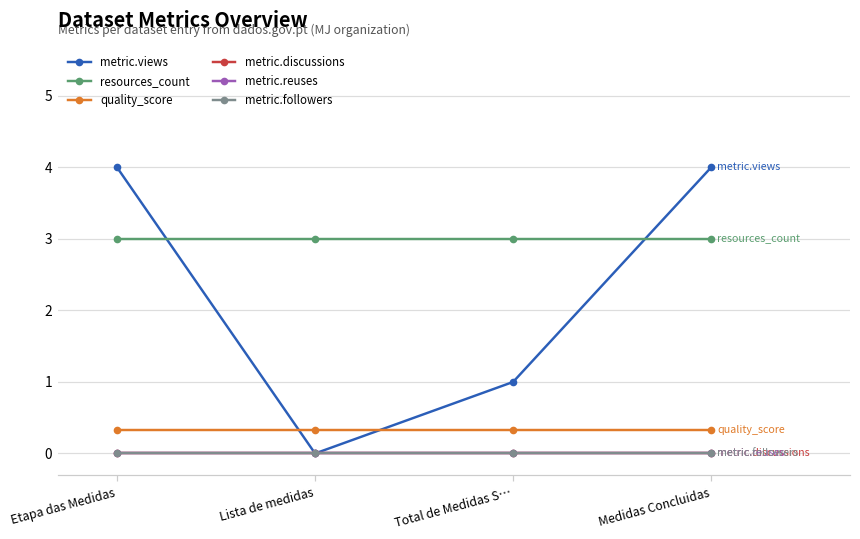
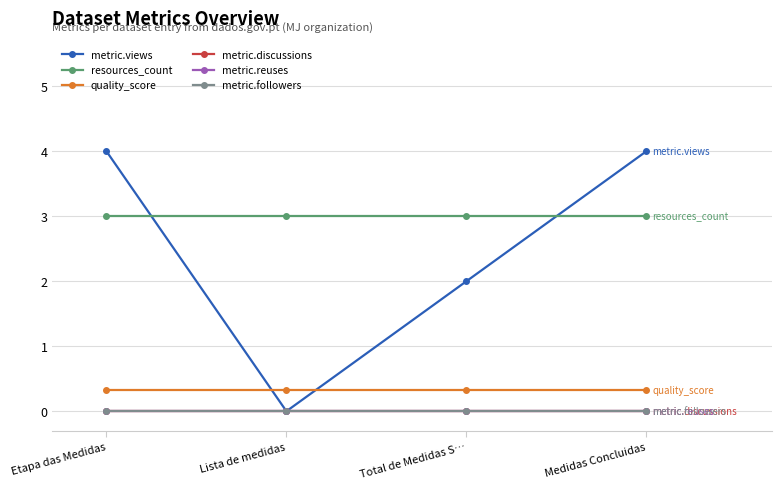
  {
    "metric.views": {
      "Etapa das Medidas": 4,
-     "Total de Medidas S…": 1,
+     "Total de Medidas S…": 2,
      "Medidas Concluidas": 4
    },
    "quality_score": {
      "Etapa das Medidas": 0.3,
      "Lista de medidas": 0.3,
      "Total de Medidas S…": 0.3,
      "Medidas Concluidas": 0.3
    }
  }
